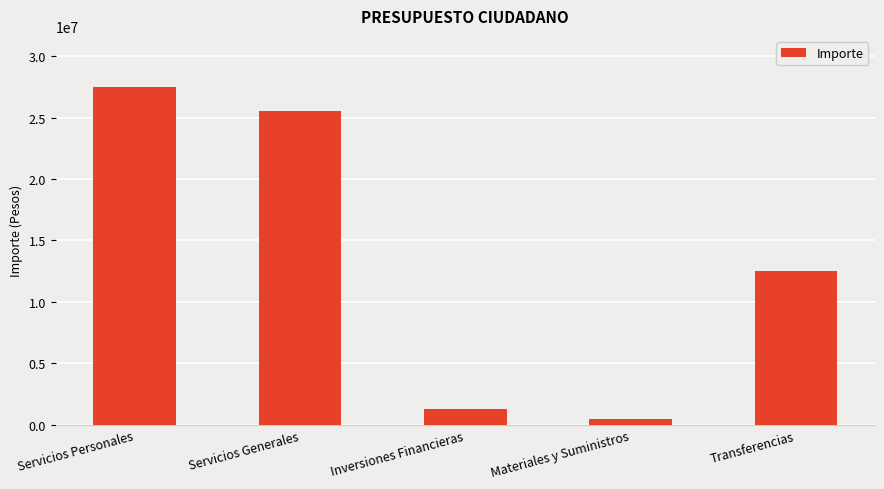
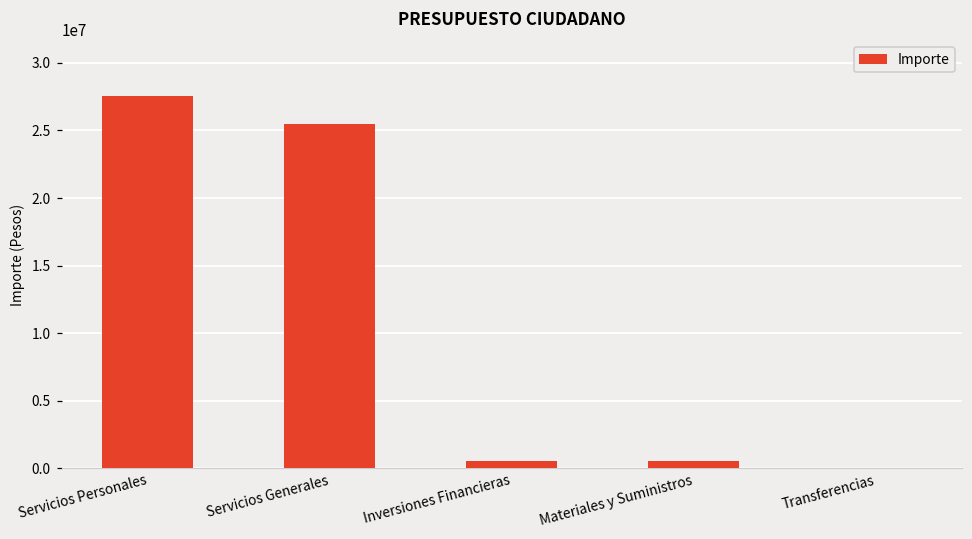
  {
    "Servicios Personales": 27500000,
    "Servicios Generales": 25500000,
-   "Inversiones Financieras": 1300000,
+   "Inversiones Financieras": 500000,
    "Materiales y Suministros": 500000,
-   "Transferencias": 12500000
+   "Transferencias": 0
  }
